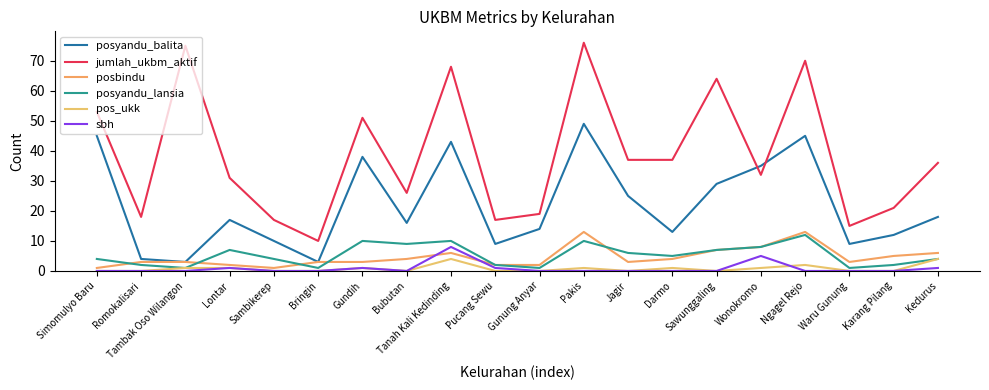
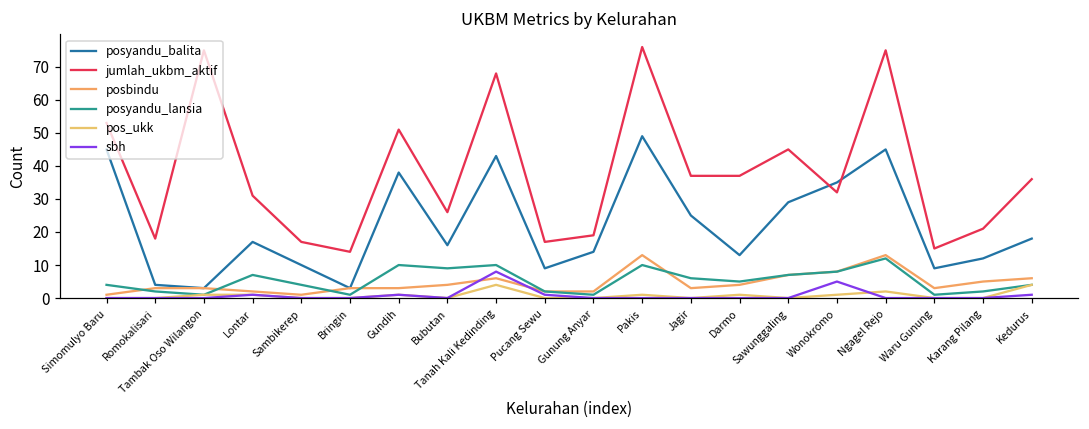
  {
    "jumlah_ukbm_aktif": {
      "Romokalisari": 18,
      "Lontar": 31,
      "Sambikerep": 17,
-     "Bringin": 10,
+     "Bringin": 14,
      "Gundih": 51,
      "Bubutan": 26,
      "Tanah Kali Kedinding": 68,
      "Pucang Sewu": 17,
      "Gunung Anyar": 19,
      "Pakis": 76,
      "Jagir": 37,
      "Darmo": 37,
-     "Sawunggaling": 64,
+     "Sawunggaling": 45,
      "Wonokromo": 32,
-     "Ngagel Rejo": 70,
+     "Ngagel Rejo": 75,
      "Waru Gunung": 15,
      "Karang Pilang": 21,
      "Kedurus": 36
    },
    "sbh": {
      "Tambak Oso Wilangon": 0,
      "Tanah Kali Kedinding": 8,
      "Pucang Sewu": 1,
      "Pakis": 0,
      "Darmo": 0,
      "Wonokromo": 5,
      "Ngagel Rejo": 0,
      "Kedurus": 1
    }
  }
